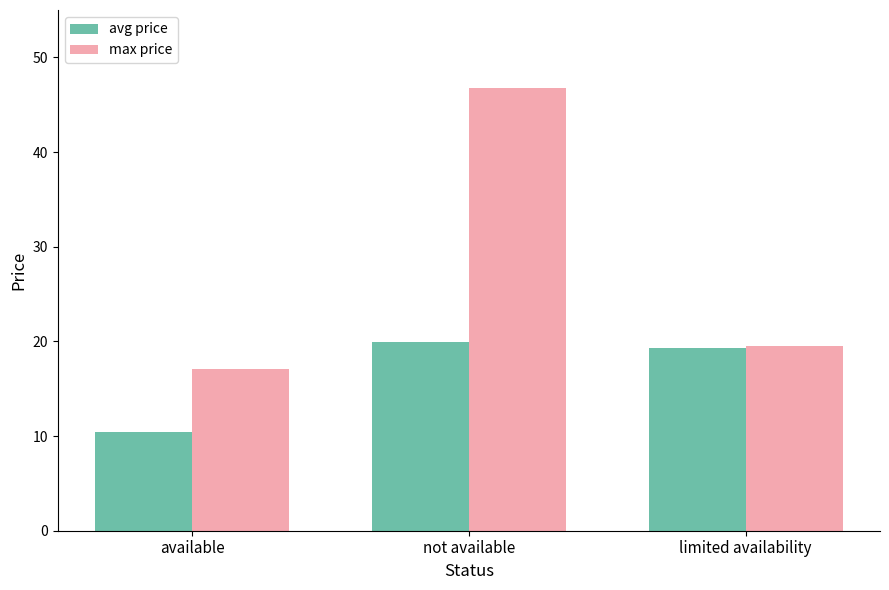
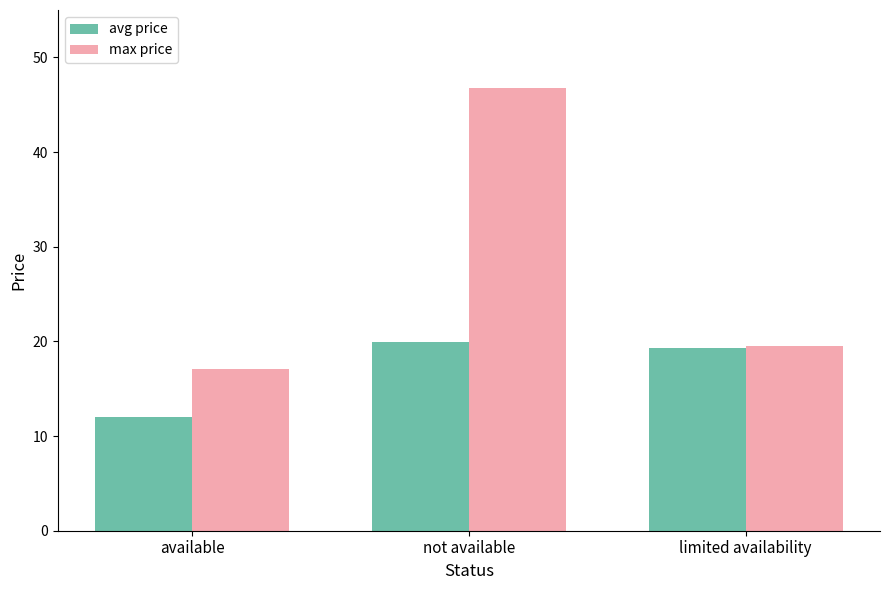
  {
    "avg price": {
-     "available": 10,
+     "available": 12,
      "not available": 20,
      "limited availability": 19
    },
    "max price": {
      "available": 17,
      "not available": 47,
      "limited availability": 20
    }
  }
